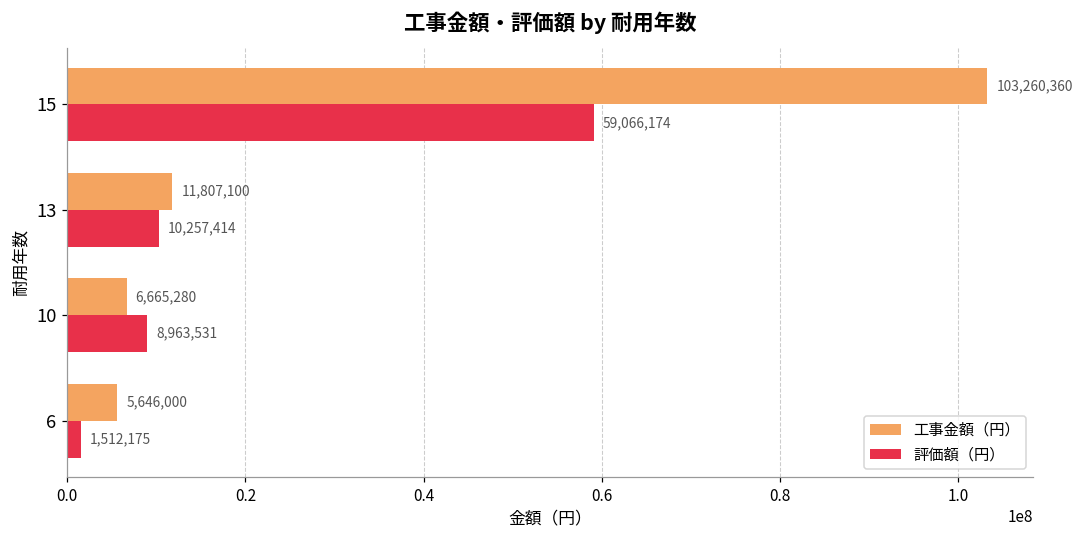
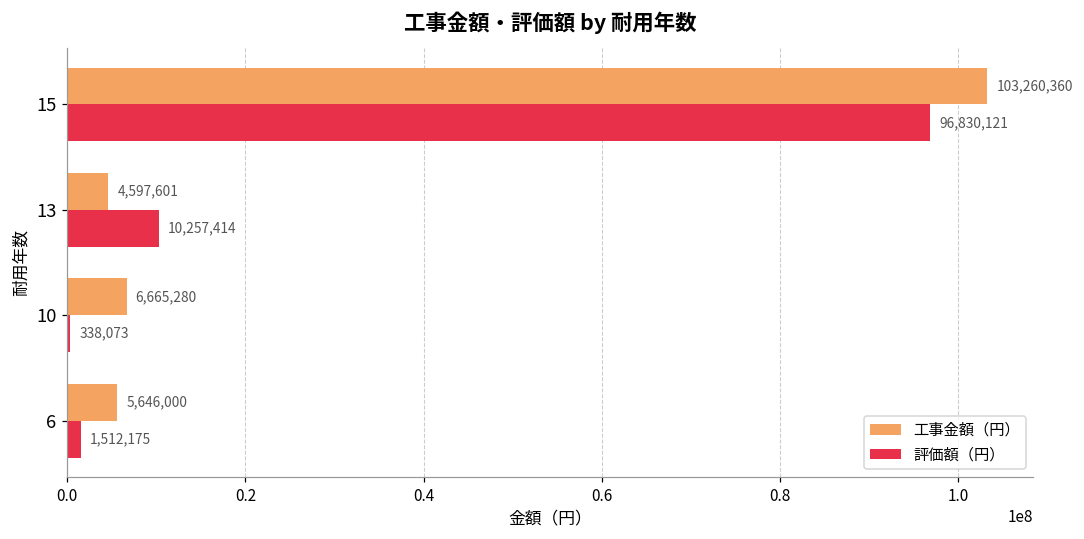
  {
    "工事金額（円）": {
      "15": "103,260,360",
-     "13": "11,807,100",
+     "13": "4,597,601",
      "10": "6,665,280",
      "6": "5,646,000"
    },
    "評価額（円）": {
-     "15": "59,066,174",
+     "15": "96,830,121",
      "13": "10,257,414",
-     "10": "8,963,531",
+     "10": "338,073",
      "6": "1,512,175"
    }
  }
